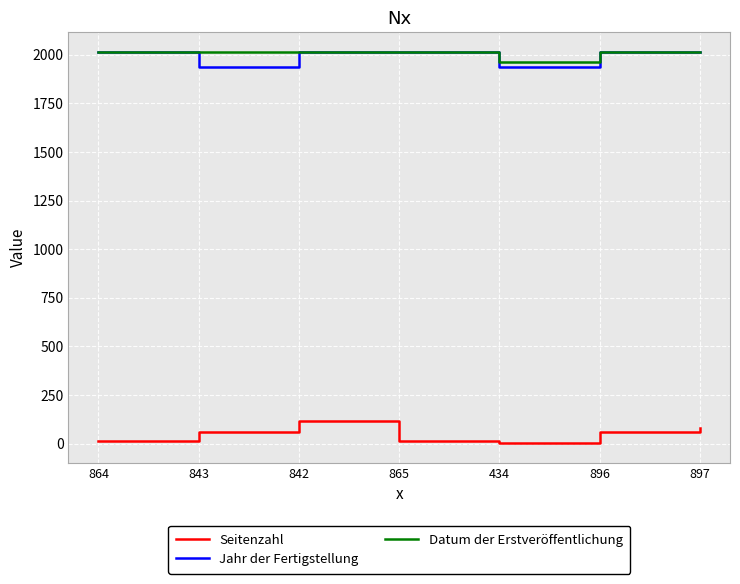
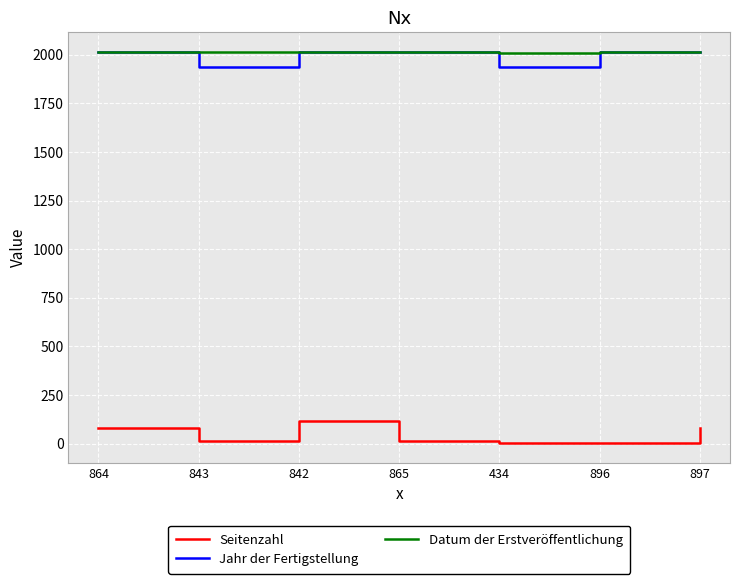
  {
    "Seitenzahl": {
-     "864": 10,
-     "843": 60,
+     "864": 80,
+     "843": 10,
      "842": 120,
      "865": 10,
      "434": 0,
-     "896": 60,
+     "896": 10,
      "897": 80
    },
    "Jahr der Fertigstellung": {
      "843": 1940,
      "434": 1940
    },
    "Datum der Erstveröffentlichung": {
      "843": 2010,
-     "434": 1960
+     "434": 2010
    }
  }
